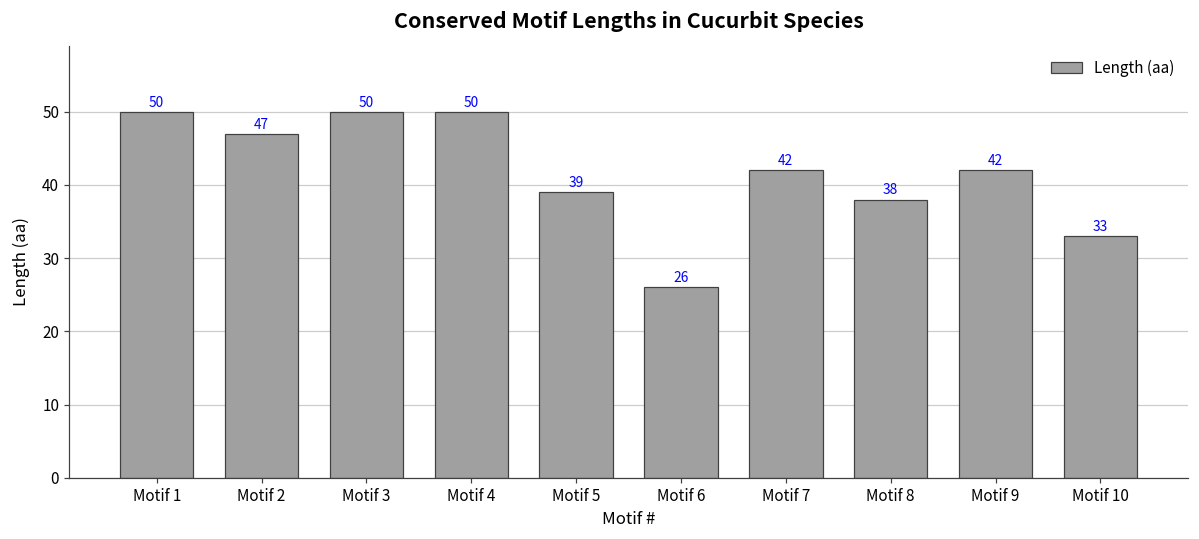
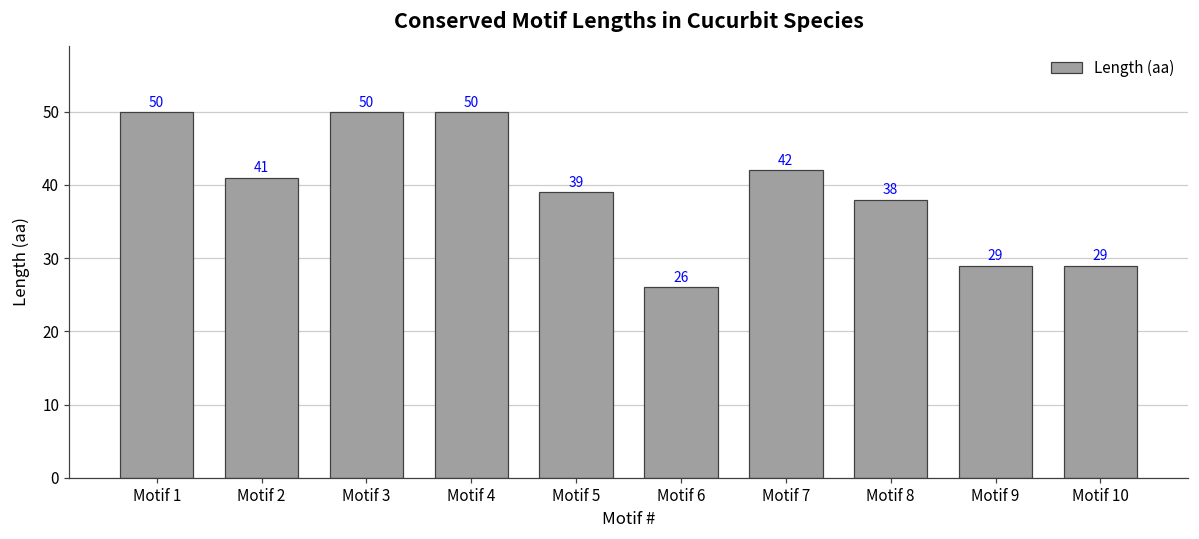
  {
    "Motif 1": 50,
-   "Motif 2": 47,
+   "Motif 2": 41,
    "Motif 3": 50,
    "Motif 4": 50,
    "Motif 5": 39,
    "Motif 6": 26,
    "Motif 7": 42,
    "Motif 8": 38,
-   "Motif 9": 42,
-   "Motif 10": 33
+   "Motif 9": 29,
+   "Motif 10": 29
  }
